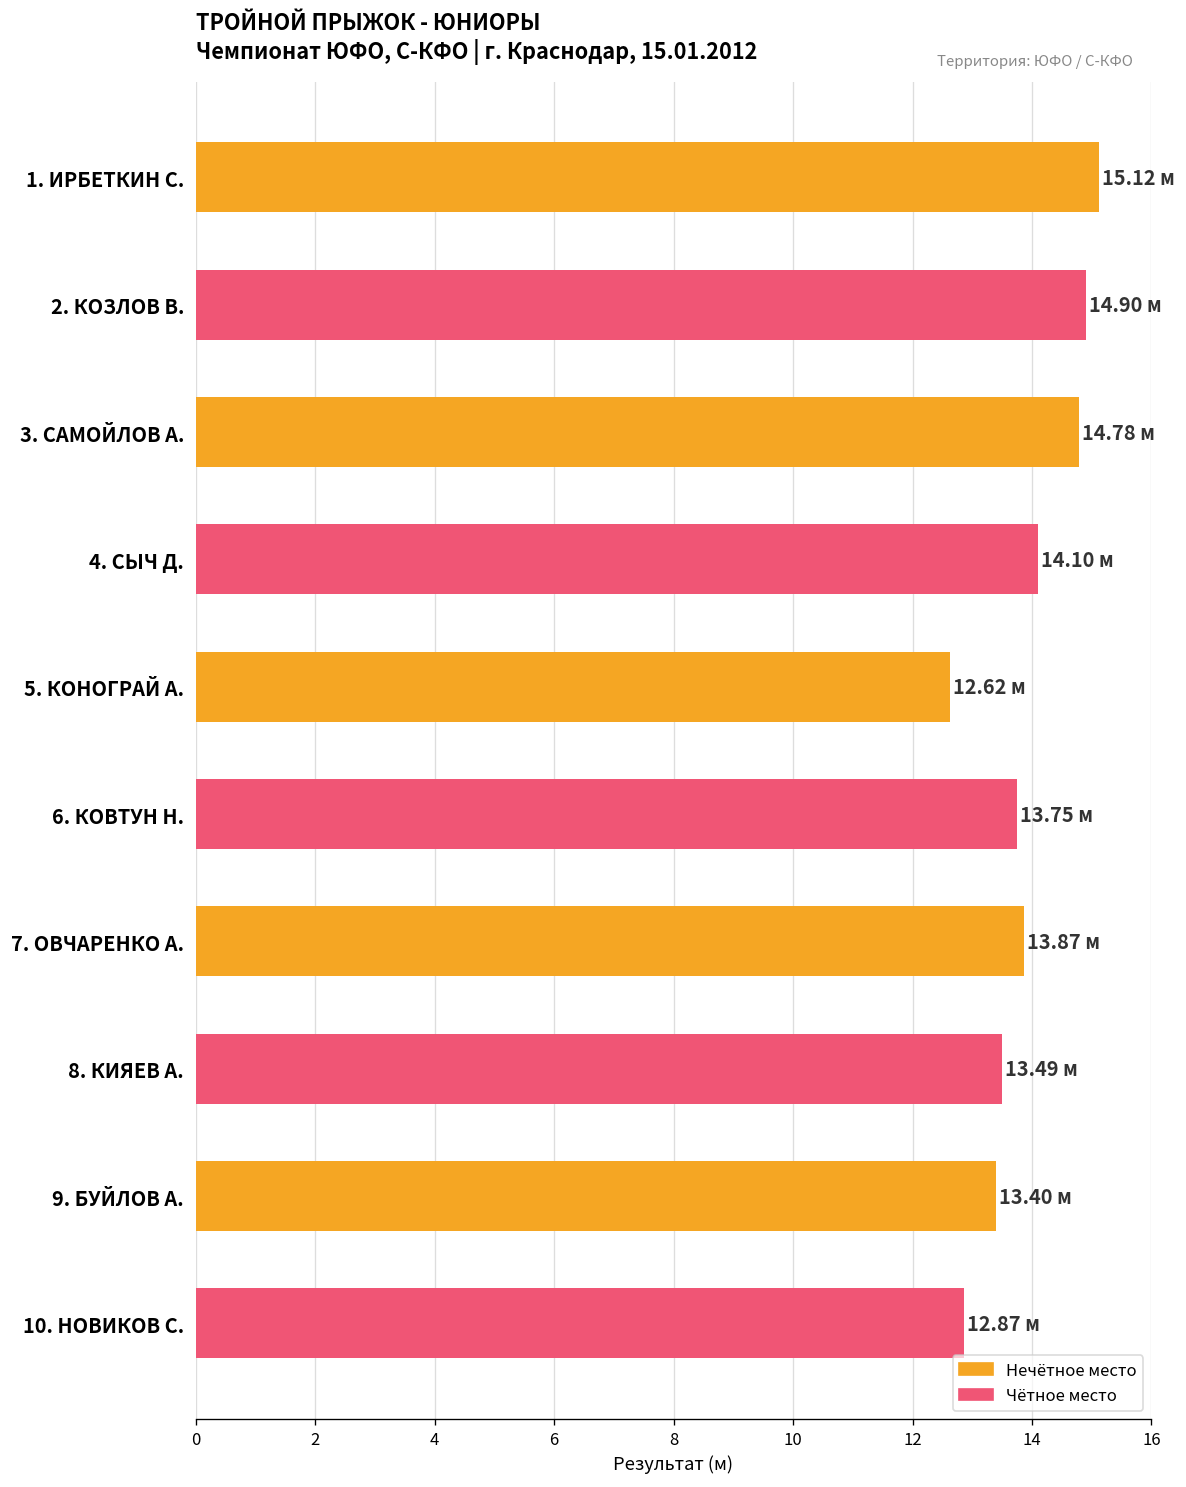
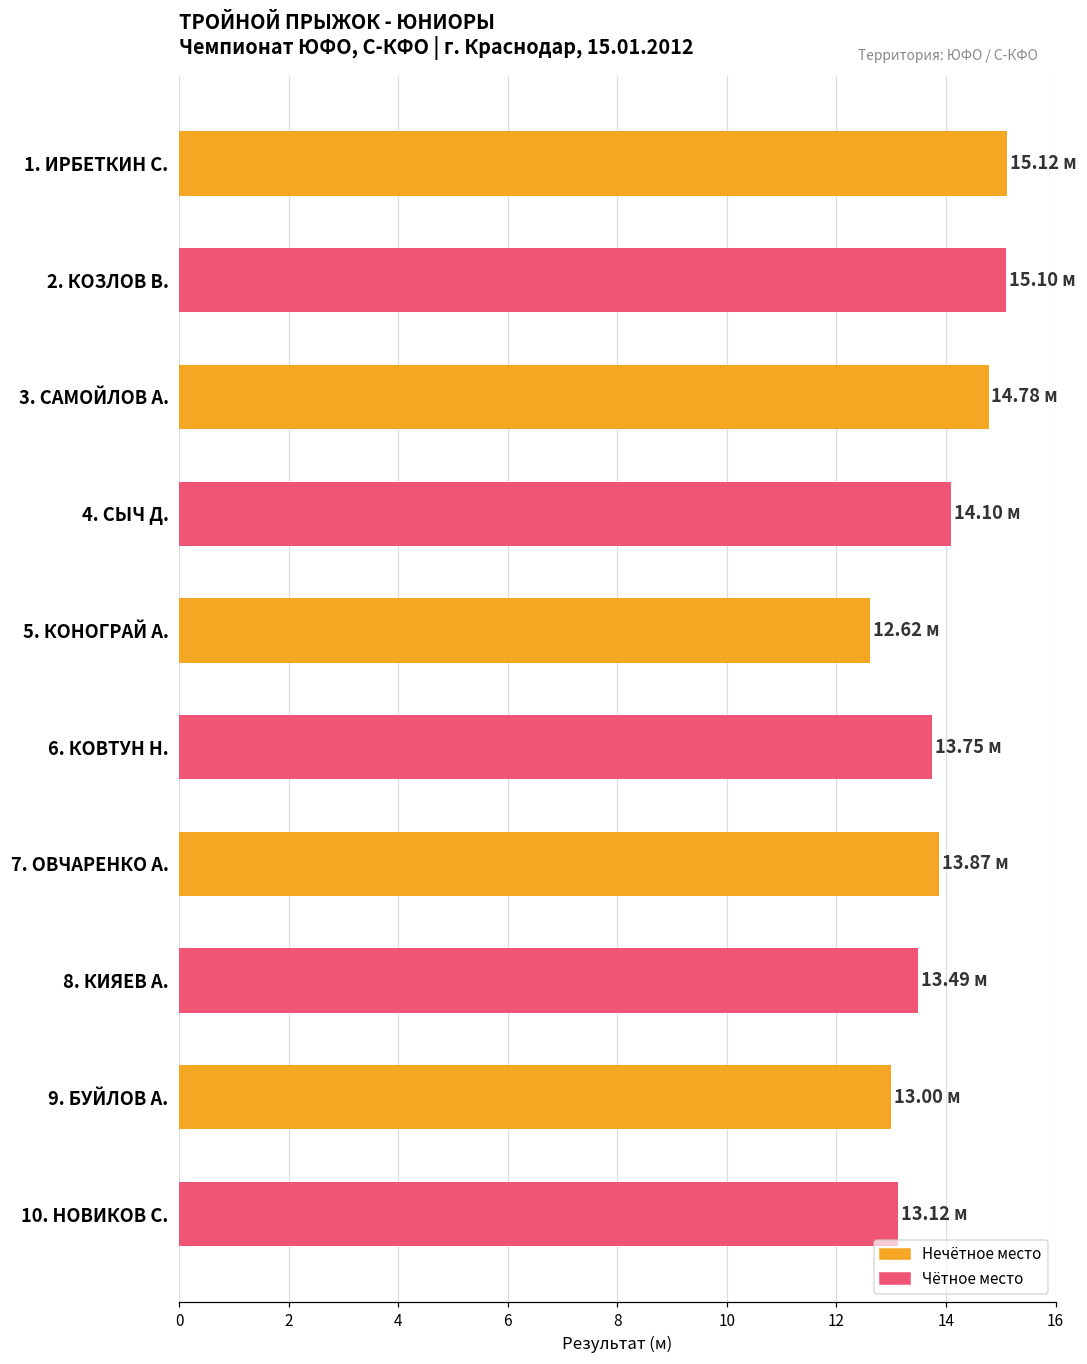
  {
    "1. ИРБЕТКИН С.": 15.12,
-   "2. КОЗЛОВ В.": 14.90,
+   "2. КОЗЛОВ В.": 15.10,
    "3. САМОЙЛОВ А.": 14.78,
    "4. СЫЧ Д.": 14.10,
    "5. КОНОГРАЙ А.": 12.62,
    "6. КОВТУН Н.": 13.75,
    "7. ОВЧАРЕНКО А.": 13.87,
    "8. КИЯЕВ А.": 13.49,
-   "9. БУЙЛОВ А.": 13.40,
-   "10. НОВИКОВ С.": 12.87
+   "9. БУЙЛОВ А.": 13.00,
+   "10. НОВИКОВ С.": 13.12
  }
